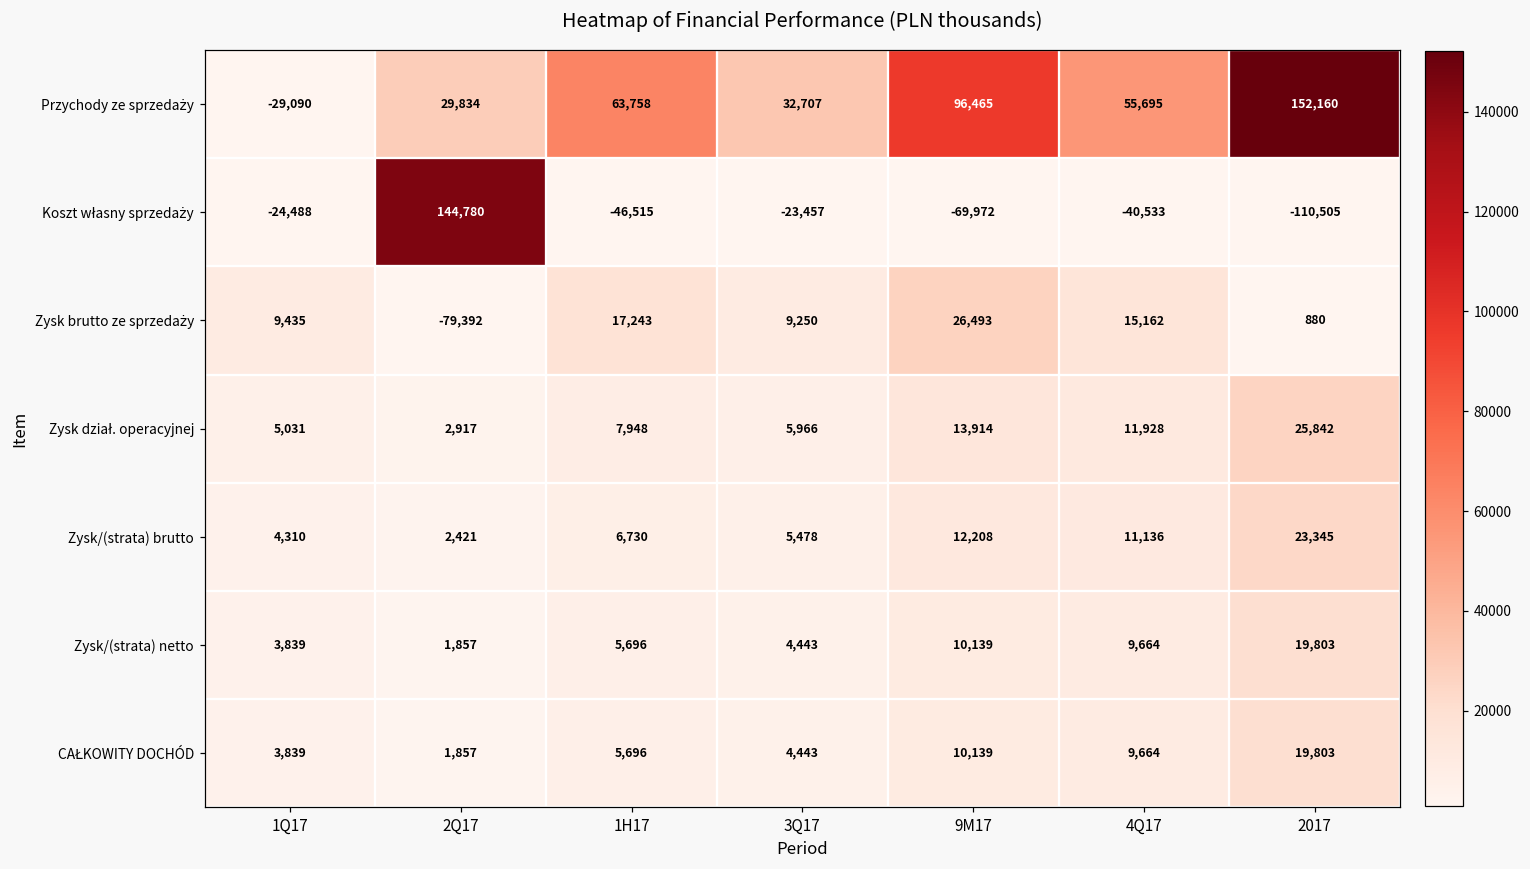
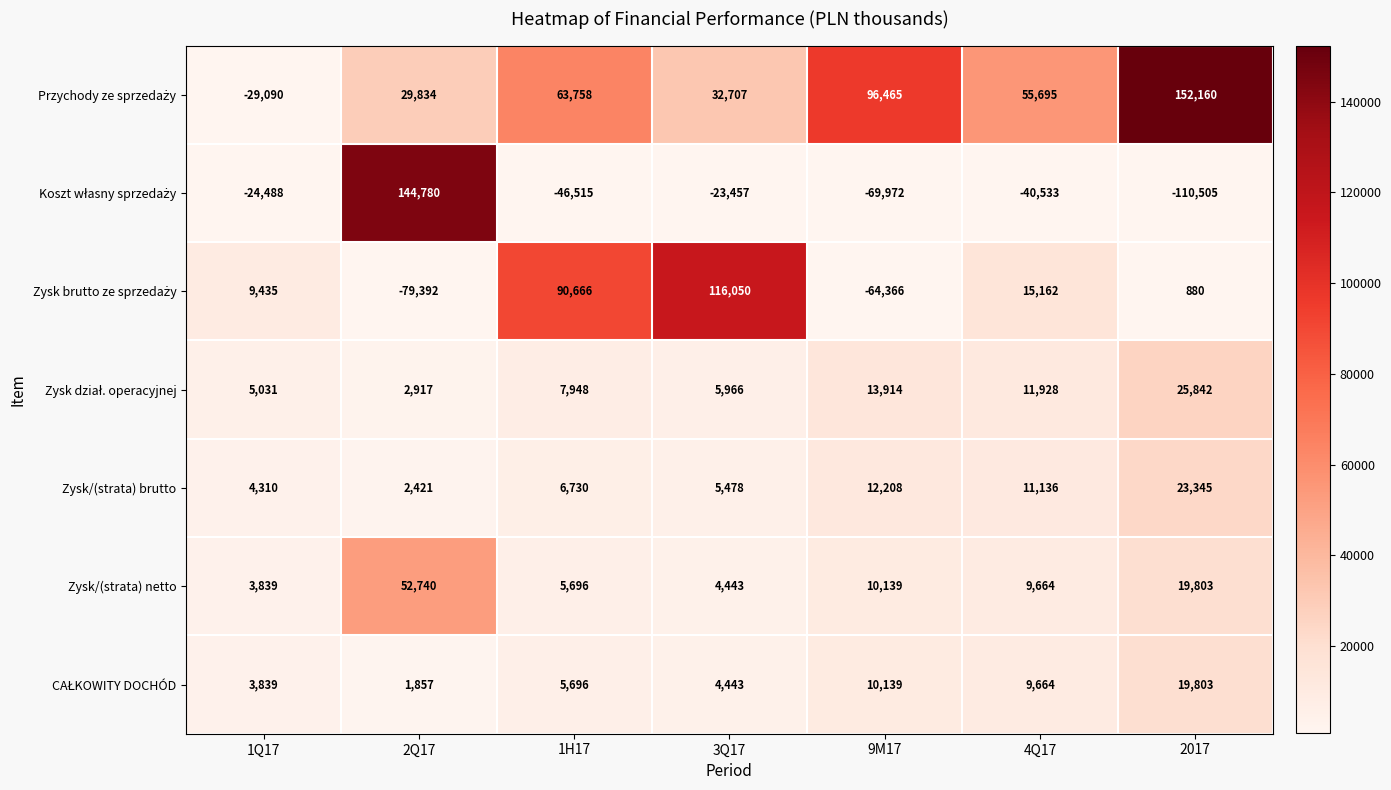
  {
    "Przychody ze sprzedaży": {
      "1Q17": "-29,090",
      "2Q17": "29,834",
      "1H17": "63,758",
      "3Q17": "32,707",
      "9M17": "96,465",
      "4Q17": "55,695",
      "2017": "152,160"
    },
    "Koszt własny sprzedaży": {
      "1Q17": "-24,488",
      "2Q17": "144,780",
      "1H17": "-46,515",
      "3Q17": "-23,457",
      "9M17": "-69,972",
      "4Q17": "-40,533",
      "2017": "-110,505"
    },
    "Zysk brutto ze sprzedaży": {
      "1Q17": "9,435",
      "2Q17": "-79,392",
-     "1H17": "17,243",
-     "3Q17": "9,250",
-     "9M17": "26,493",
+     "1H17": "90,666",
+     "3Q17": "116,050",
+     "9M17": "-64,366",
      "4Q17": "15,162",
      "2017": "880"
    },
    "Zysk dział. operacyjnej": {
      "1Q17": "5,031",
      "2Q17": "2,917",
      "1H17": "7,948",
      "3Q17": "5,966",
      "9M17": "13,914",
      "4Q17": "11,928",
      "2017": "25,842"
    },
    "Zysk/(strata) brutto": {
      "1Q17": "4,310",
      "2Q17": "2,421",
      "1H17": "6,730",
      "3Q17": "5,478",
      "9M17": "12,208",
      "4Q17": "11,136",
      "2017": "23,345"
    },
    "Zysk/(strata) netto": {
      "1Q17": "3,839",
-     "2Q17": "1,857",
+     "2Q17": "52,740",
      "1H17": "5,696",
      "3Q17": "4,443",
      "9M17": "10,139",
      "4Q17": "9,664",
      "2017": "19,803"
    },
    "CAŁKOWITY DOCHÓD": {
      "1Q17": "3,839",
      "2Q17": "1,857",
      "1H17": "5,696",
      "3Q17": "4,443",
      "9M17": "10,139",
      "4Q17": "9,664",
      "2017": "19,803"
    }
  }
